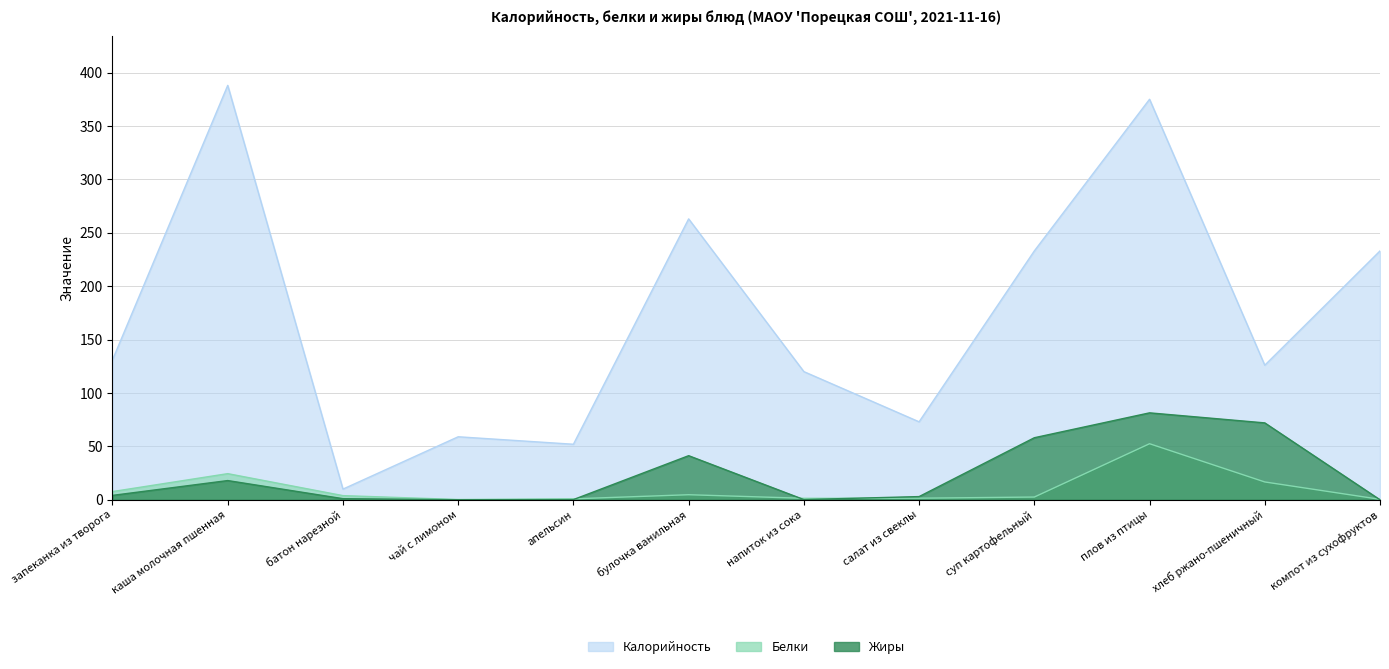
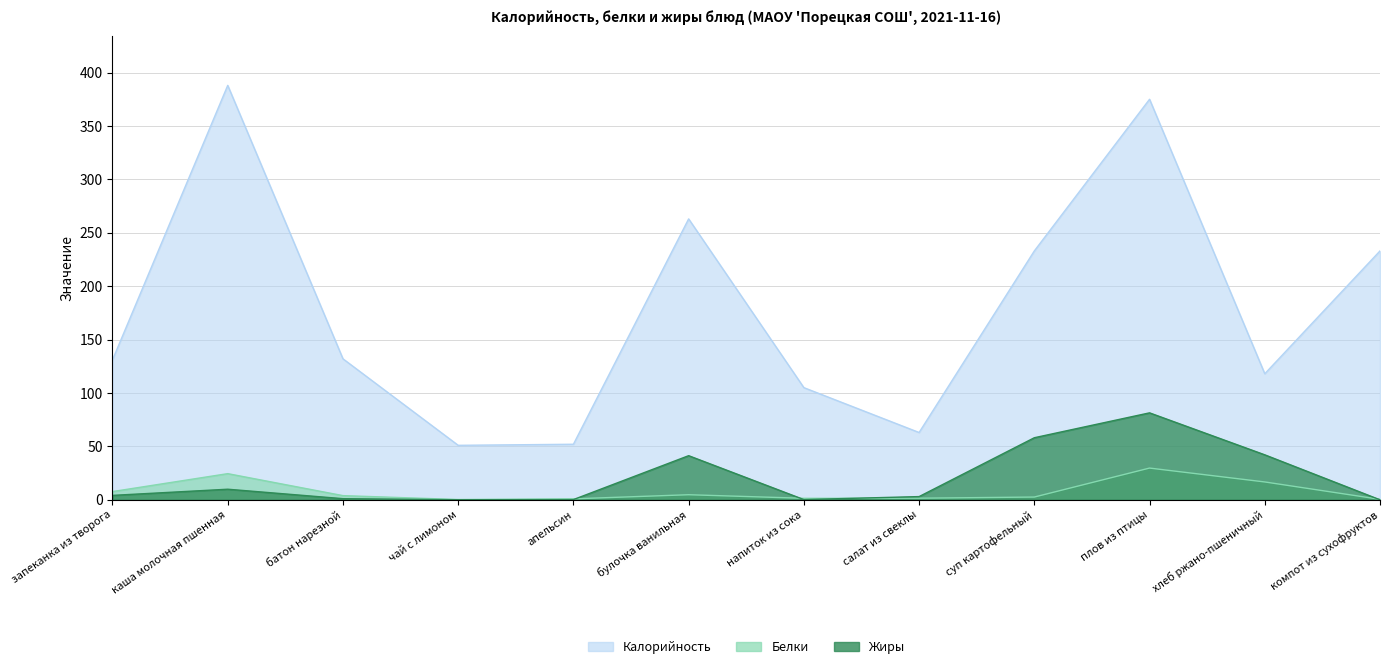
  {
    "Калорийность": {
      "запеканка из творога": 131,
      "каша молочная пшенная": 388,
-     "батон нарезной": 10,
-     "чай с лимоном": 59,
+     "батон нарезной": 132,
+     "чай с лимоном": 51,
      "апельсин": 52,
      "булочка ванильная": 263,
-     "напиток из сока": 120,
-     "салат из свеклы": 73,
+     "напиток из сока": 105,
+     "салат из свеклы": 63,
      "суп картофельный": 233,
      "плов из птицы": 375,
-     "хлеб ржано-пшеничный": 126,
+     "хлеб ржано-пшеничный": 118,
      "компот из сухофруктов": 233
    },
    "Белки": {
      "запеканка из творога": 8,
      "каша молочная пшенная": 24,
      "батон нарезной": 4,
      "булочка ванильная": 5,
      "суп картофельный": 3,
-     "плов из птицы": 53,
+     "плов из птицы": 30,
      "хлеб ржано-пшеничный": 17
    },
    "Жиры": {
      "запеканка из творога": 4,
-     "каша молочная пшенная": 18,
+     "каша молочная пшенная": 10,
      "батон нарезной": 1,
      "булочка ванильная": 41,
      "суп картофельный": 58,
      "плов из птицы": 81,
-     "хлеб ржано-пшеничный": 72
+     "хлеб ржано-пшеничный": 42
    }
  }
